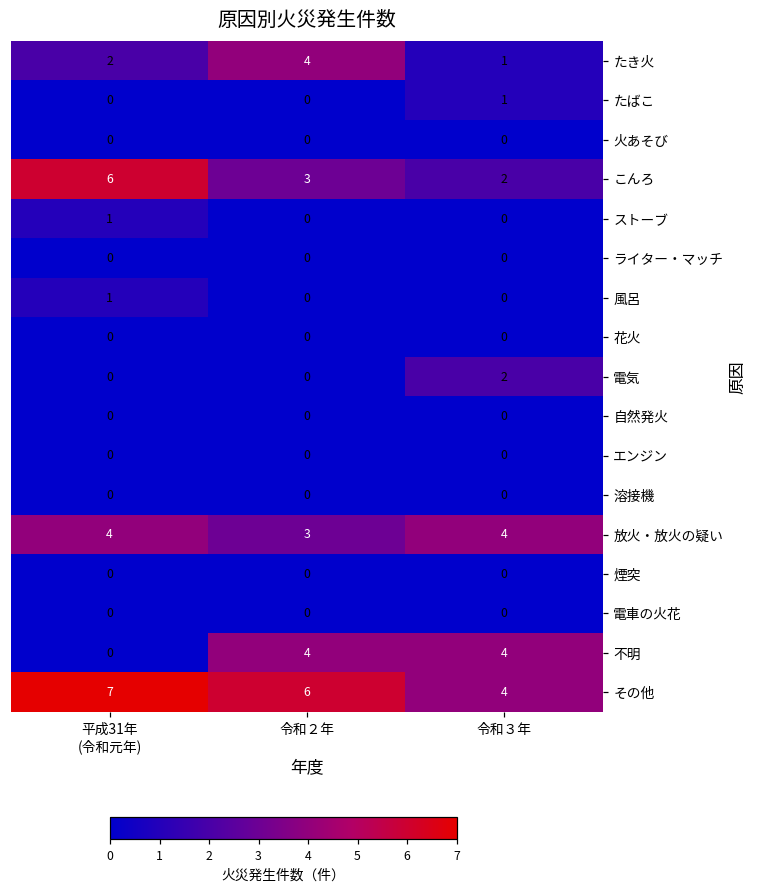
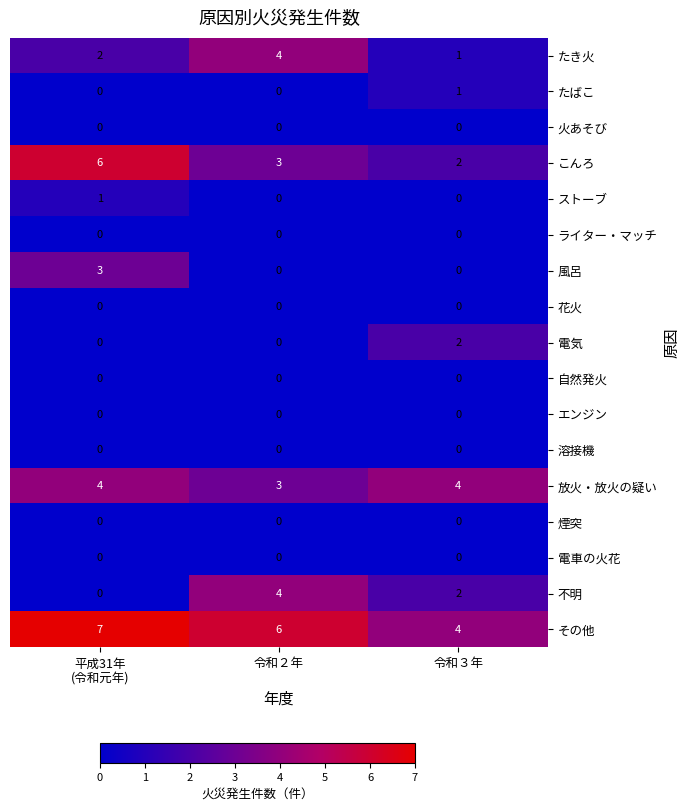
  {
    "たき火": {
      "平成31年 (令和元年)": 2,
      "令和２年": 4,
      "令和３年": 1
    },
    "たばこ": {
      "平成31年 (令和元年)": 0,
      "令和２年": 0,
      "令和３年": 1
    },
    "火あそび": {
      "平成31年 (令和元年)": 0,
      "令和２年": 0,
      "令和３年": 0
    },
    "こんろ": {
      "平成31年 (令和元年)": 6,
      "令和２年": 3,
      "令和３年": 2
    },
    "ストーブ": {
      "平成31年 (令和元年)": 1,
      "令和２年": 0,
      "令和３年": 0
    },
    "ライター・マッチ": {
      "平成31年 (令和元年)": 0,
      "令和２年": 0,
      "令和３年": 0
    },
    "風呂": {
-     "平成31年 (令和元年)": 1,
+     "平成31年 (令和元年)": 3,
      "令和２年": 0,
      "令和３年": 0
    },
    "花火": {
      "平成31年 (令和元年)": 0,
      "令和２年": 0,
      "令和３年": 0
    },
    "電気": {
      "平成31年 (令和元年)": 0,
      "令和２年": 0,
      "令和３年": 2
    },
    "自然発火": {
      "平成31年 (令和元年)": 0,
      "令和２年": 0,
      "令和３年": 0
    },
    "エンジン": {
      "平成31年 (令和元年)": 0,
      "令和２年": 0,
      "令和３年": 0
    },
    "溶接機": {
      "平成31年 (令和元年)": 0,
      "令和２年": 0,
      "令和３年": 0
    },
    "放火・放火の疑い": {
      "平成31年 (令和元年)": 4,
      "令和２年": 3,
      "令和３年": 4
    },
    "煙突": {
      "平成31年 (令和元年)": 0,
      "令和２年": 0,
      "令和３年": 0
    },
    "電車の火花": {
      "平成31年 (令和元年)": 0,
      "令和２年": 0,
      "令和３年": 0
    },
    "不明": {
      "平成31年 (令和元年)": 0,
      "令和２年": 4,
-     "令和３年": 4
+     "令和３年": 2
    },
    "その他": {
      "平成31年 (令和元年)": 7,
      "令和２年": 6,
      "令和３年": 4
    }
  }
